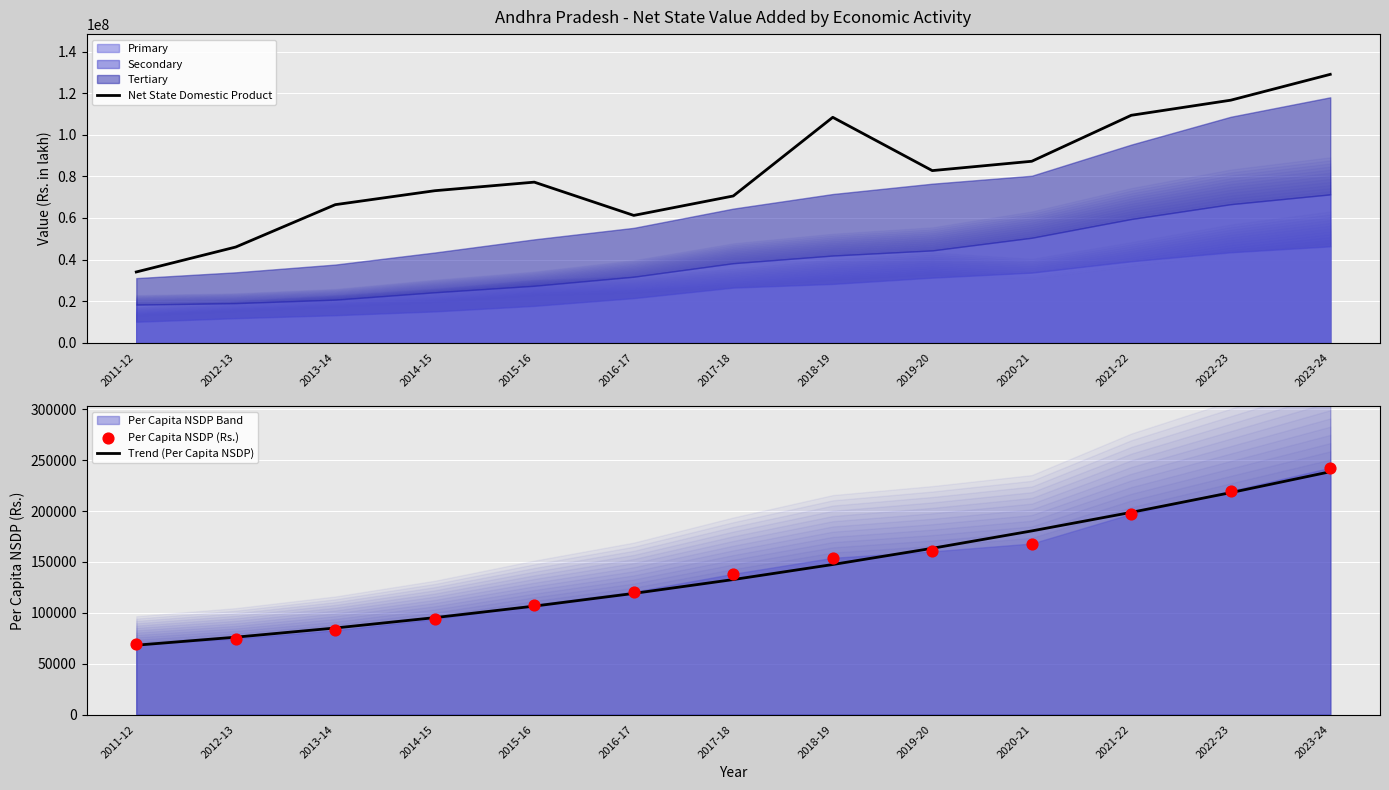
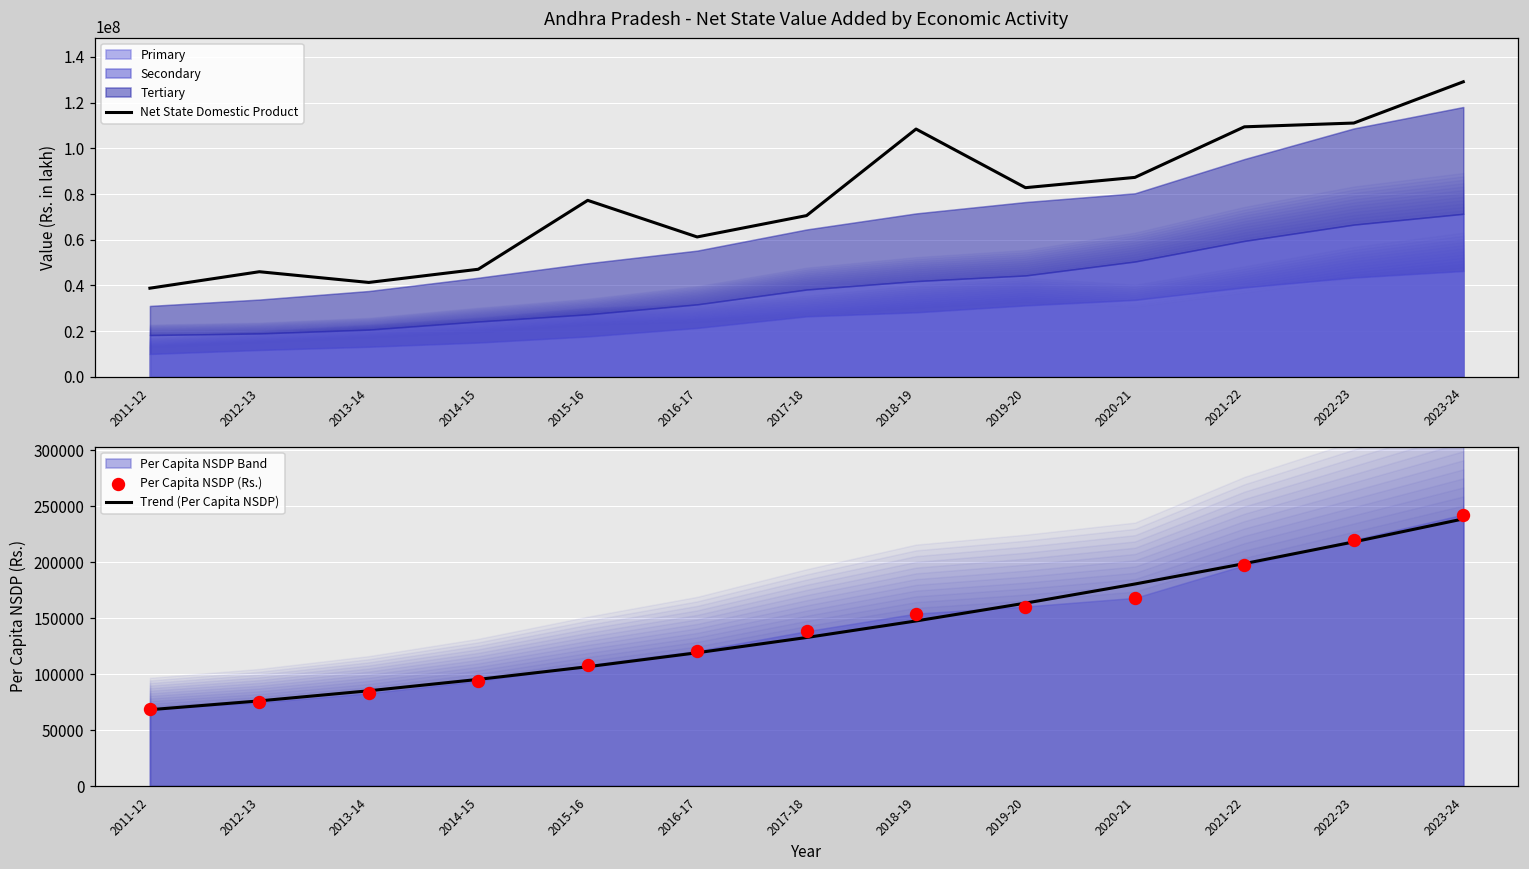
  {
    "Andhra Pradesh - Net State Value Added by Economic Activity": {
      "Net State Domestic Product": {
-       "2011-12": 34000000,
+       "2011-12": 39000000,
        "2012-13": 46000000,
-       "2013-14": 66000000,
-       "2014-15": 73000000,
+       "2013-14": 41000000,
+       "2014-15": 47000000,
        "2015-16": 77000000,
        "2016-17": 61000000,
        "2017-18": 71000000,
        "2018-19": 108000000,
        "2019-20": 83000000,
        "2020-21": 87000000,
        "2021-22": 109000000,
-       "2022-23": 117000000,
+       "2022-23": 111000000,
        "2023-24": 129000000
      }
    }
  }
